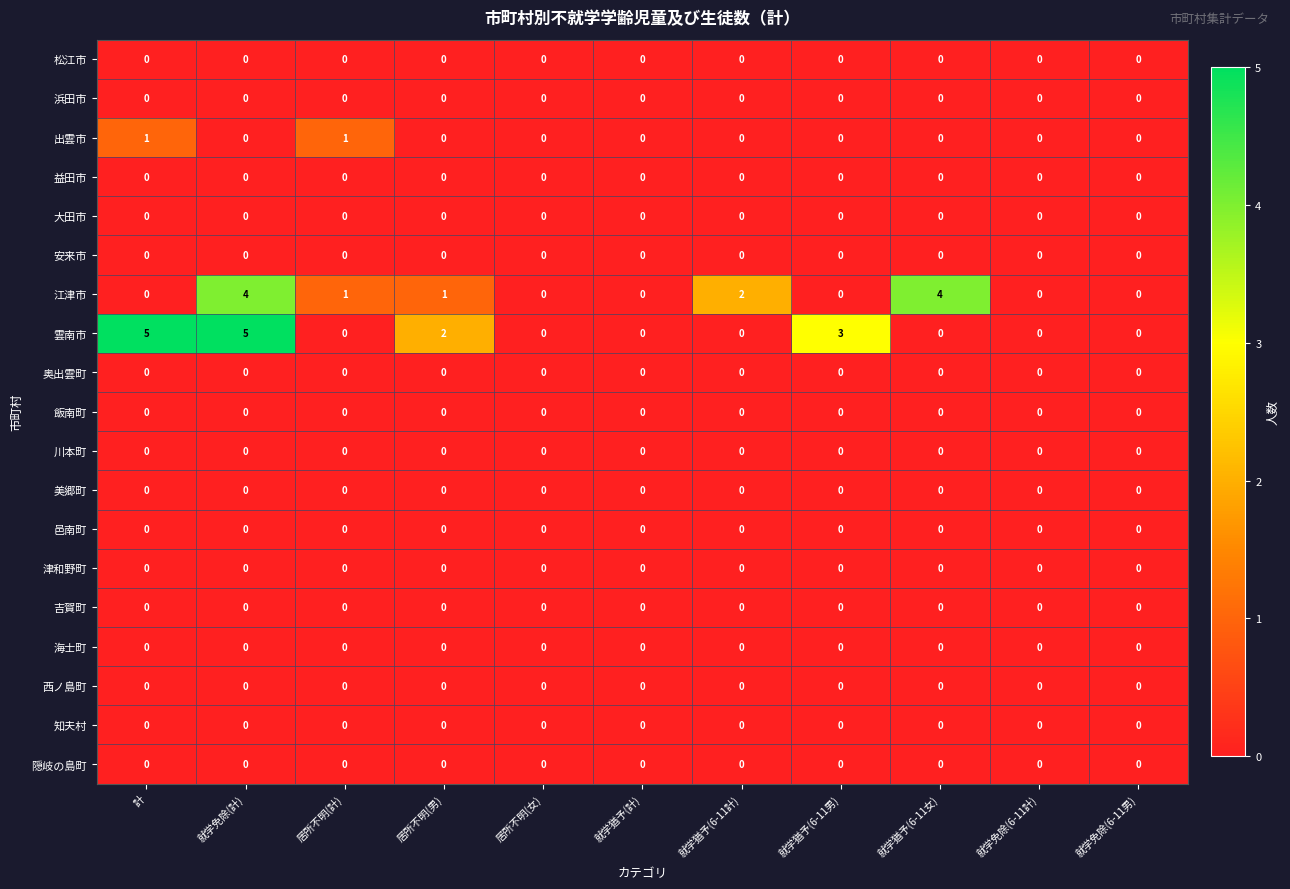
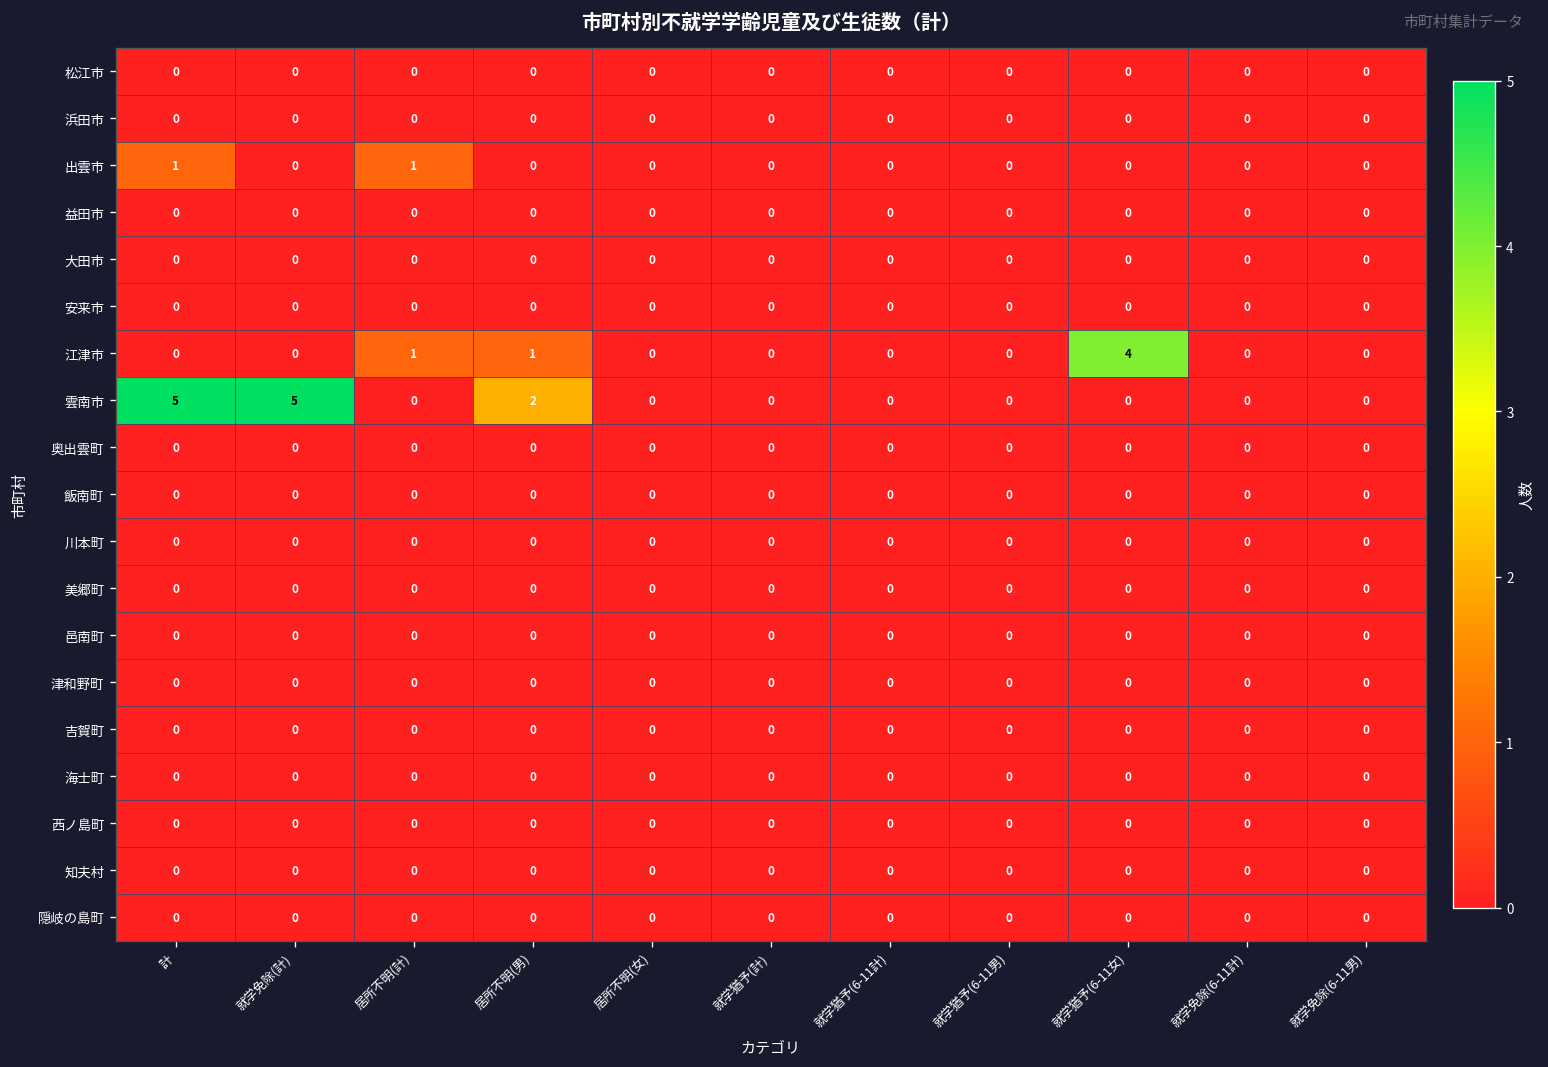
  {
    "江津市": {
      "計": 0,
-     "就学免除(計)": 4,
+     "就学免除(計)": 0,
      "居所不明(計)": 1,
      "居所不明(男)": 1,
      "居所不明(女)": 0,
      "就学猶予(計)": 0,
-     "就学猶予(6-11計)": 2,
+     "就学猶予(6-11計)": 0,
      "就学猶予(6-11男)": 0,
      "就学猶予(6-11女)": 4,
      "就学免除(6-11計)": 0,
      "就学免除(6-11男)": 0
    },
    "雲南市": {
      "計": 5,
      "就学免除(計)": 5,
      "居所不明(計)": 0,
      "居所不明(男)": 2,
      "居所不明(女)": 0,
      "就学猶予(計)": 0,
      "就学猶予(6-11計)": 0,
-     "就学猶予(6-11男)": 3,
+     "就学猶予(6-11男)": 0,
      "就学猶予(6-11女)": 0,
      "就学免除(6-11計)": 0,
      "就学免除(6-11男)": 0
    }
  }
